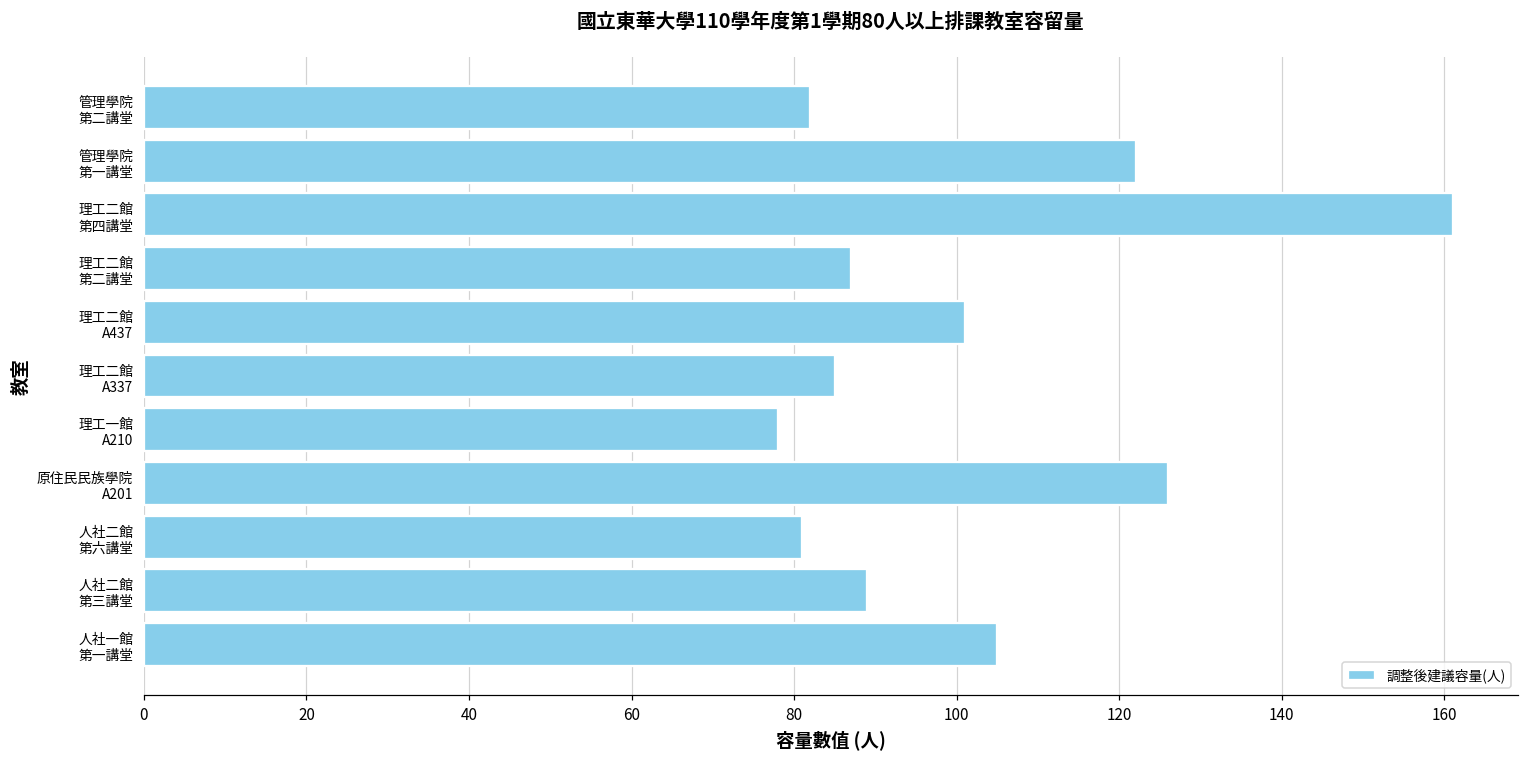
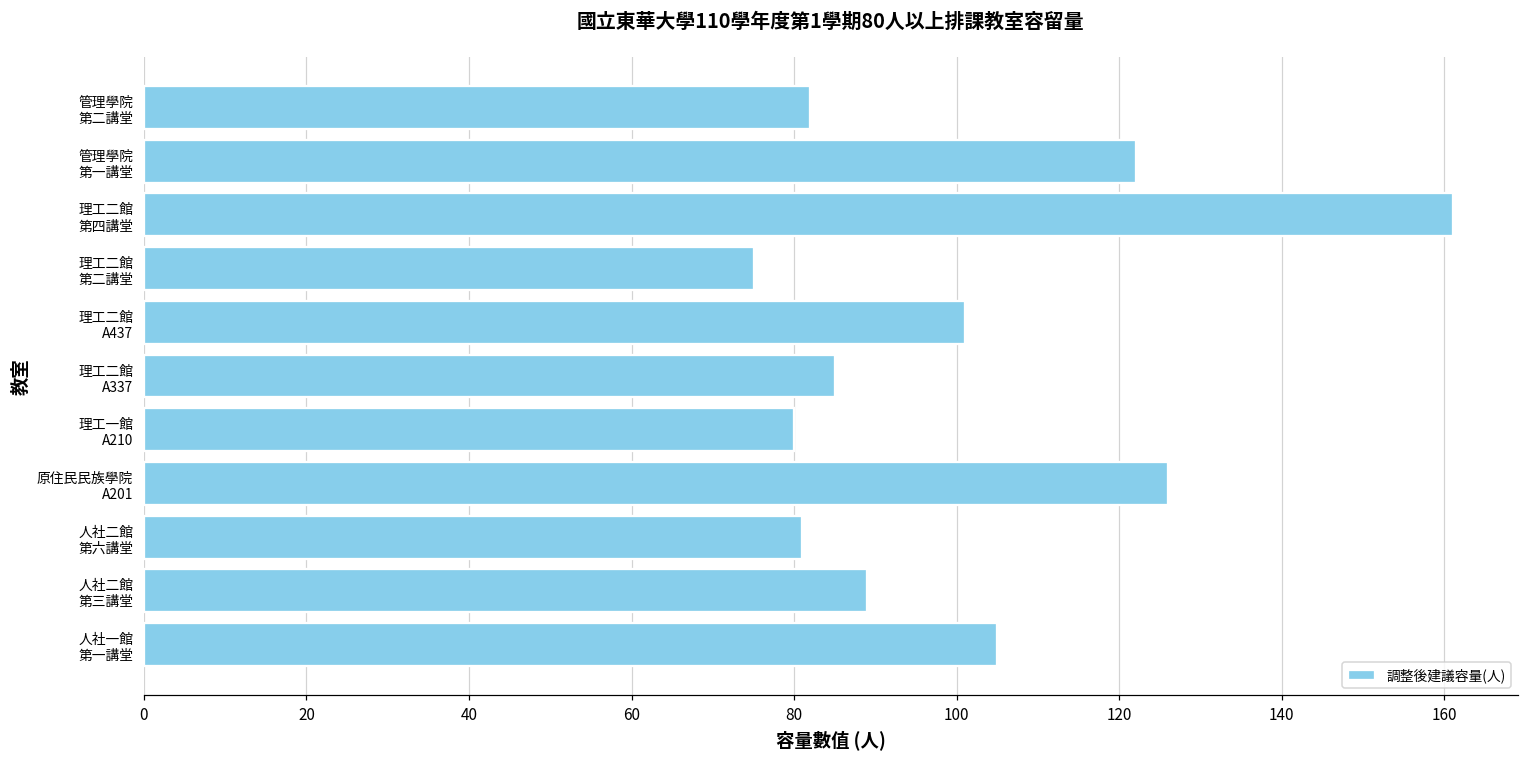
  {
    "管理學院 第二講堂": 82,
    "管理學院 第一講堂": 122,
    "理工二館 第四講堂": 161,
-   "理工二館 第二講堂": 87,
+   "理工二館 第二講堂": 75,
    "理工二館 A437": 101,
    "理工二館 A337": 85,
-   "理工一館 A210": 78,
+   "理工一館 A210": 80,
    "原住民民族學院 A201": 126,
    "人社二館 第六講堂": 81,
    "人社二館 第三講堂": 89,
    "人社一館 第一講堂": 105
  }
